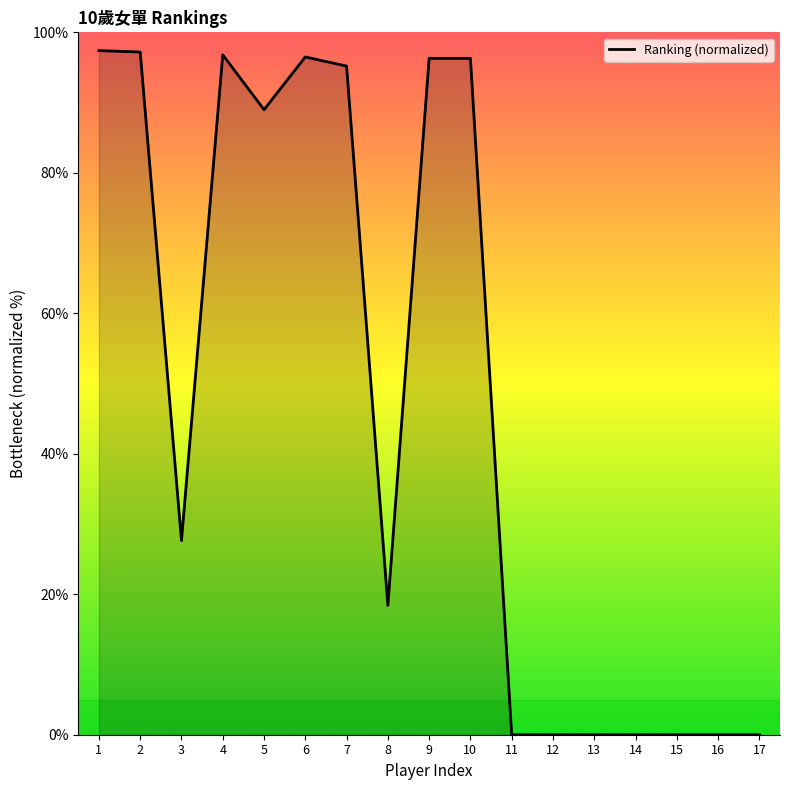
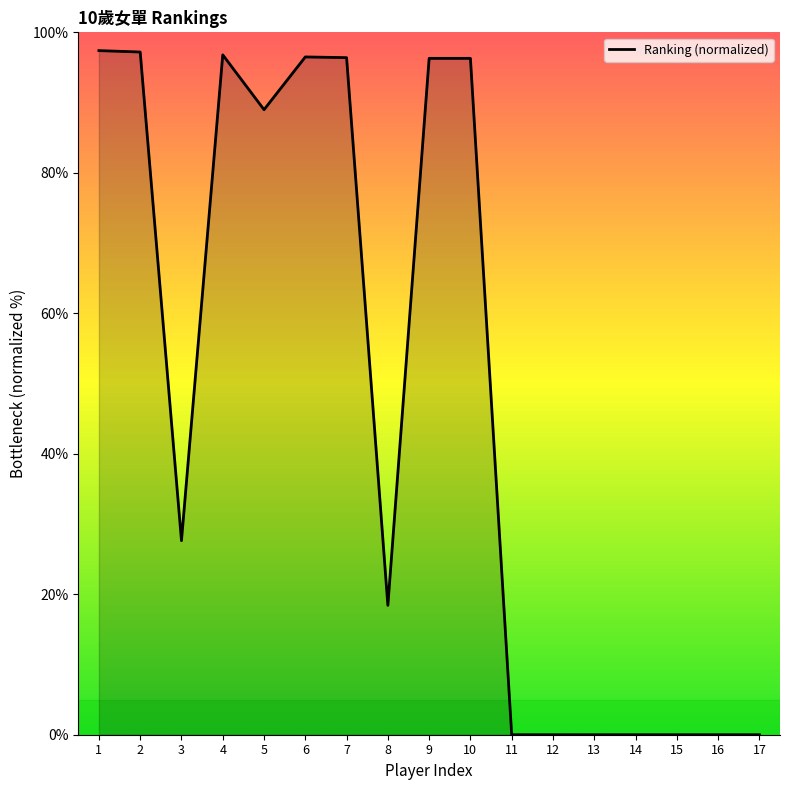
  {
    "1": "97%",
    "2": "97%",
    "3": "28%",
    "4": "97%",
    "5": "89%",
    "6": "96%",
-   "7": "95%",
+   "7": "96%",
    "8": "18%",
    "9": "96%",
    "10": "96%",
    "11": "0%",
    "12": "0%",
    "13": "0%",
    "14": "0%",
    "15": "0%",
    "16": "0%",
    "17": "0%"
  }
